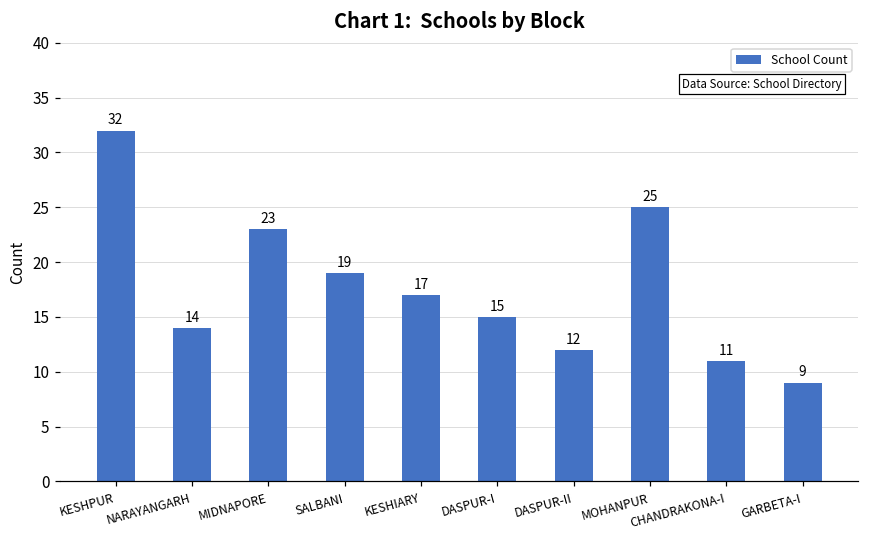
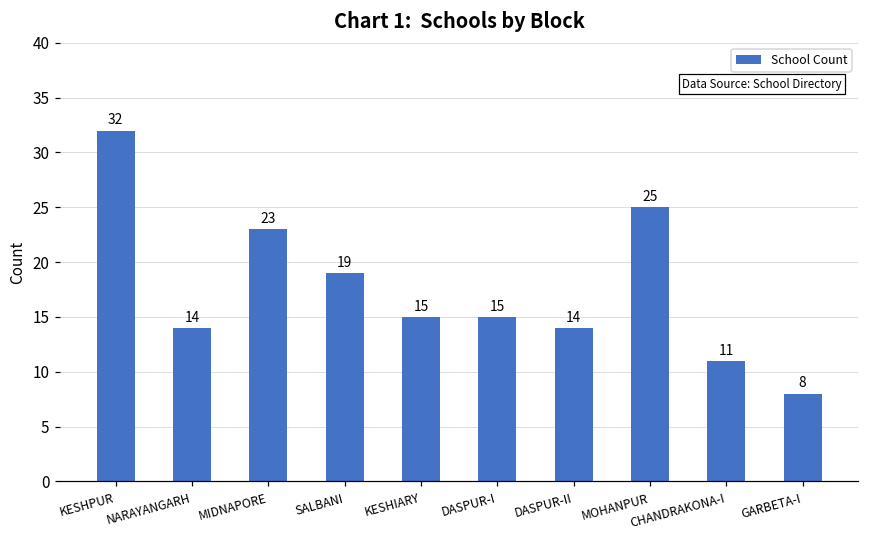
  {
    "KESHPUR": 32,
    "NARAYANGARH": 14,
    "MIDNAPORE": 23,
    "SALBANI": 19,
-   "KESHIARY": 17,
+   "KESHIARY": 15,
    "DASPUR-I": 15,
-   "DASPUR-II": 12,
+   "DASPUR-II": 14,
    "MOHANPUR": 25,
    "CHANDRAKONA-I": 11,
-   "GARBETA-I": 9
+   "GARBETA-I": 8
  }
